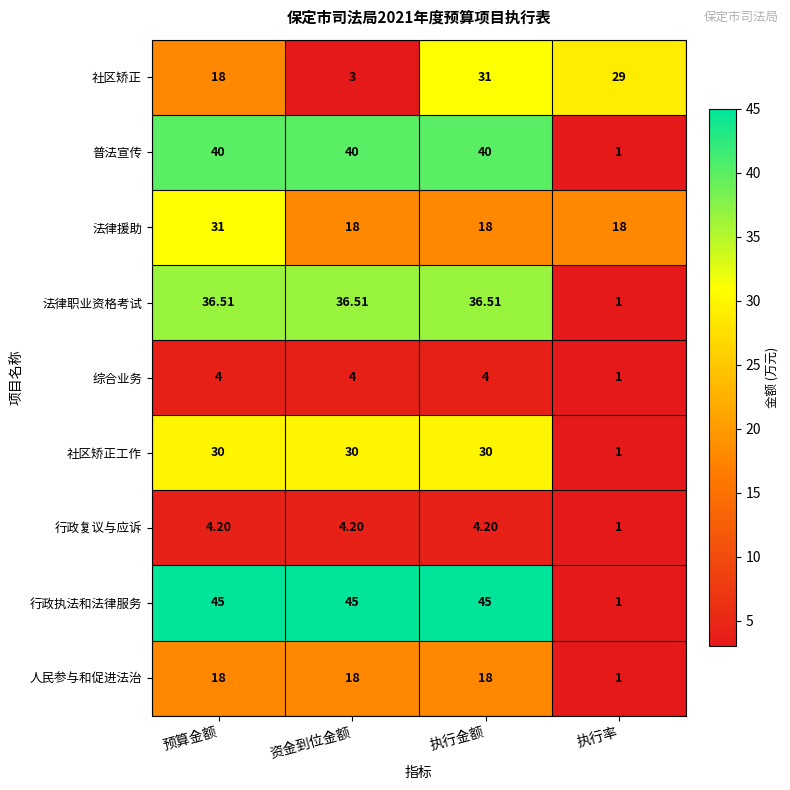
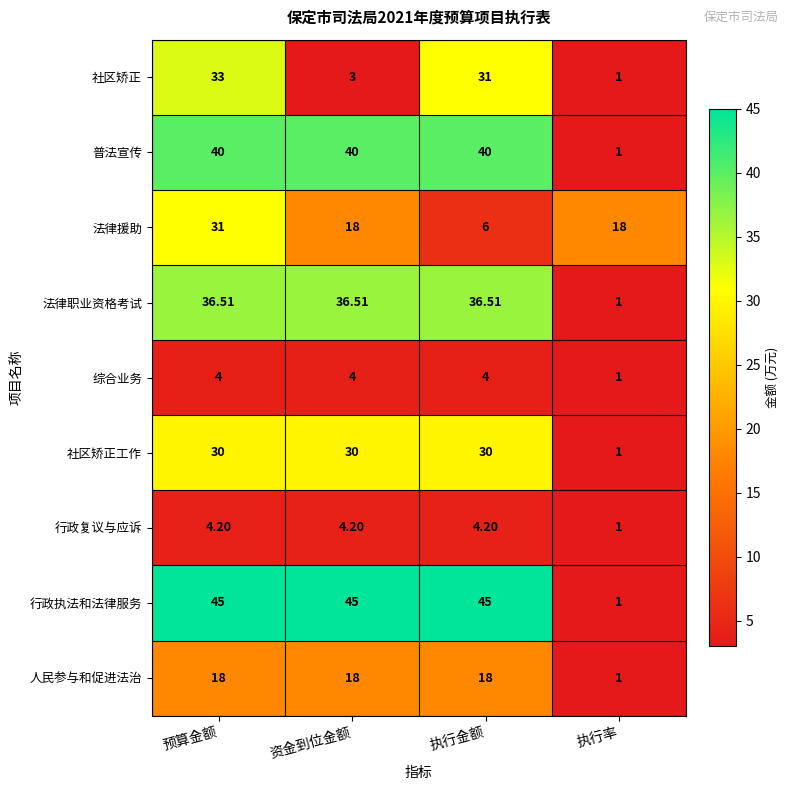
  {
    "社区矫正": {
-     "预算金额": 18,
+     "预算金额": 33,
      "资金到位金额": 3,
      "执行金额": 31,
-     "执行率": 29
+     "执行率": 1
    },
    "普法宣传": {
      "预算金额": 40,
      "资金到位金额": 40,
      "执行金额": 40,
      "执行率": 1
    },
    "法律援助": {
      "预算金额": 31,
      "资金到位金额": 18,
-     "执行金额": 18,
+     "执行金额": 6,
      "执行率": 18
    },
    "法律职业资格考试": {
      "预算金额": 36.51,
      "资金到位金额": 36.51,
      "执行金额": 36.51,
      "执行率": 1
    },
    "综合业务": {
      "预算金额": 4,
      "资金到位金额": 4,
      "执行金额": 4,
      "执行率": 1
    },
    "社区矫正工作": {
      "预算金额": 30,
      "资金到位金额": 30,
      "执行金额": 30,
      "执行率": 1
    },
    "行政复议与应诉": {
      "预算金额": 4.20,
      "资金到位金额": 4.20,
      "执行金额": 4.20,
      "执行率": 1
    },
    "行政执法和法律服务": {
      "预算金额": 45,
      "资金到位金额": 45,
      "执行金额": 45,
      "执行率": 1
    },
    "人民参与和促进法治": {
      "预算金额": 18,
      "资金到位金额": 18,
      "执行金额": 18,
      "执行率": 1
    }
  }
